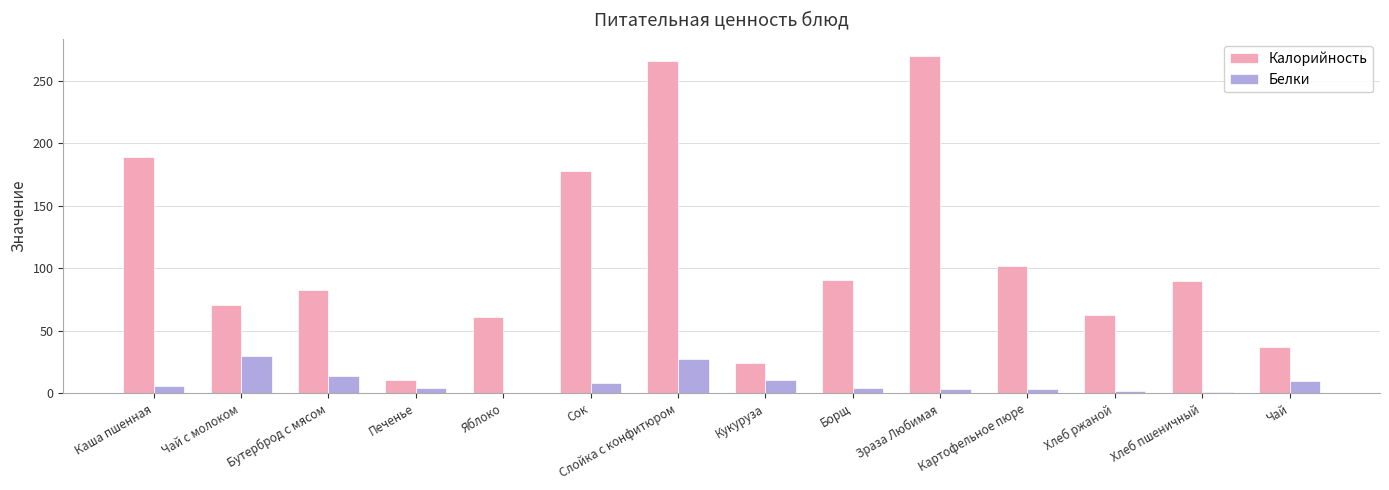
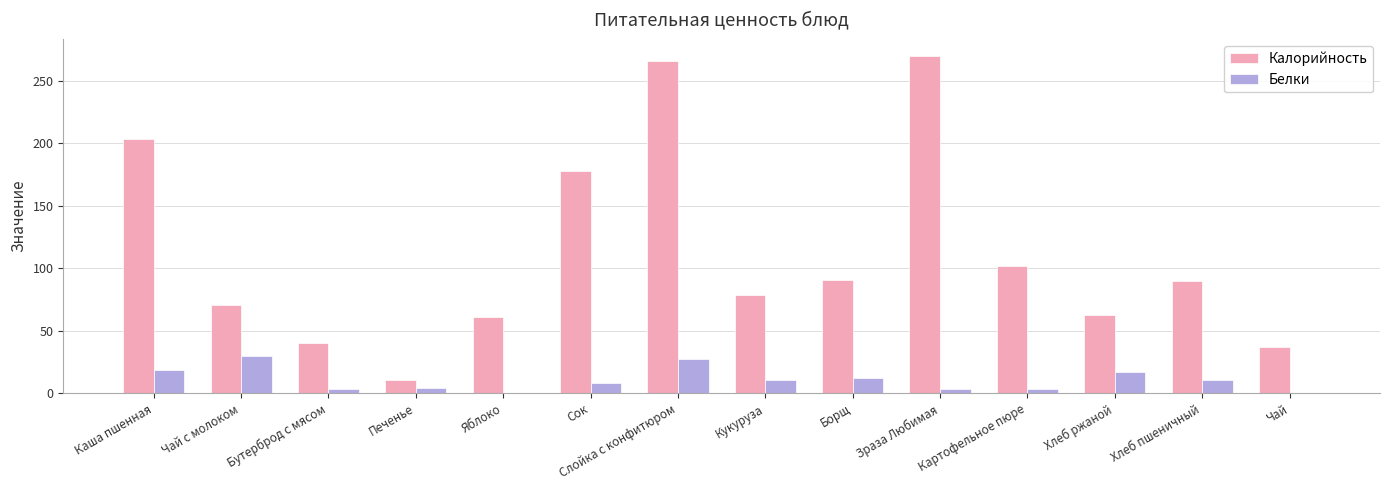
  {
    "Калорийность": {
-     "Каша пшенная": 189,
+     "Каша пшенная": 204,
      "Чай с молоком": 71,
-     "Бутерброд с мясом": 83,
+     "Бутерброд с мясом": 40,
      "Печенье": 10,
      "Яблоко": 61,
      "Сок": 178,
      "Слойка с конфитюром": 266,
-     "Кукуруза": 24,
+     "Кукуруза": 79,
      "Борщ": 91,
      "Зраза Любимая": 270,
      "Картофельное пюре": 102,
      "Хлеб ржаной": 63,
      "Хлеб пшеничный": 90,
      "Чай": 37
    },
    "Белки": {
-     "Каша пшенная": 6,
+     "Каша пшенная": 18,
      "Чай с молоком": 30,
-     "Бутерброд с мясом": 14,
+     "Бутерброд с мясом": 3,
      "Печенье": 5,
      "Сок": 9,
      "Слойка с конфитюром": 27,
      "Кукуруза": 11,
-     "Борщ": 4,
+     "Борщ": 12,
      "Зраза Любимая": 3,
      "Картофельное пюре": 3,
-     "Хлеб ржаной": 2,
-     "Хлеб пшеничный": 1,
-     "Чай": 10
+     "Хлеб ржаной": 17,
+     "Хлеб пшеничный": 11,
+     "Чай": 0
    }
  }
